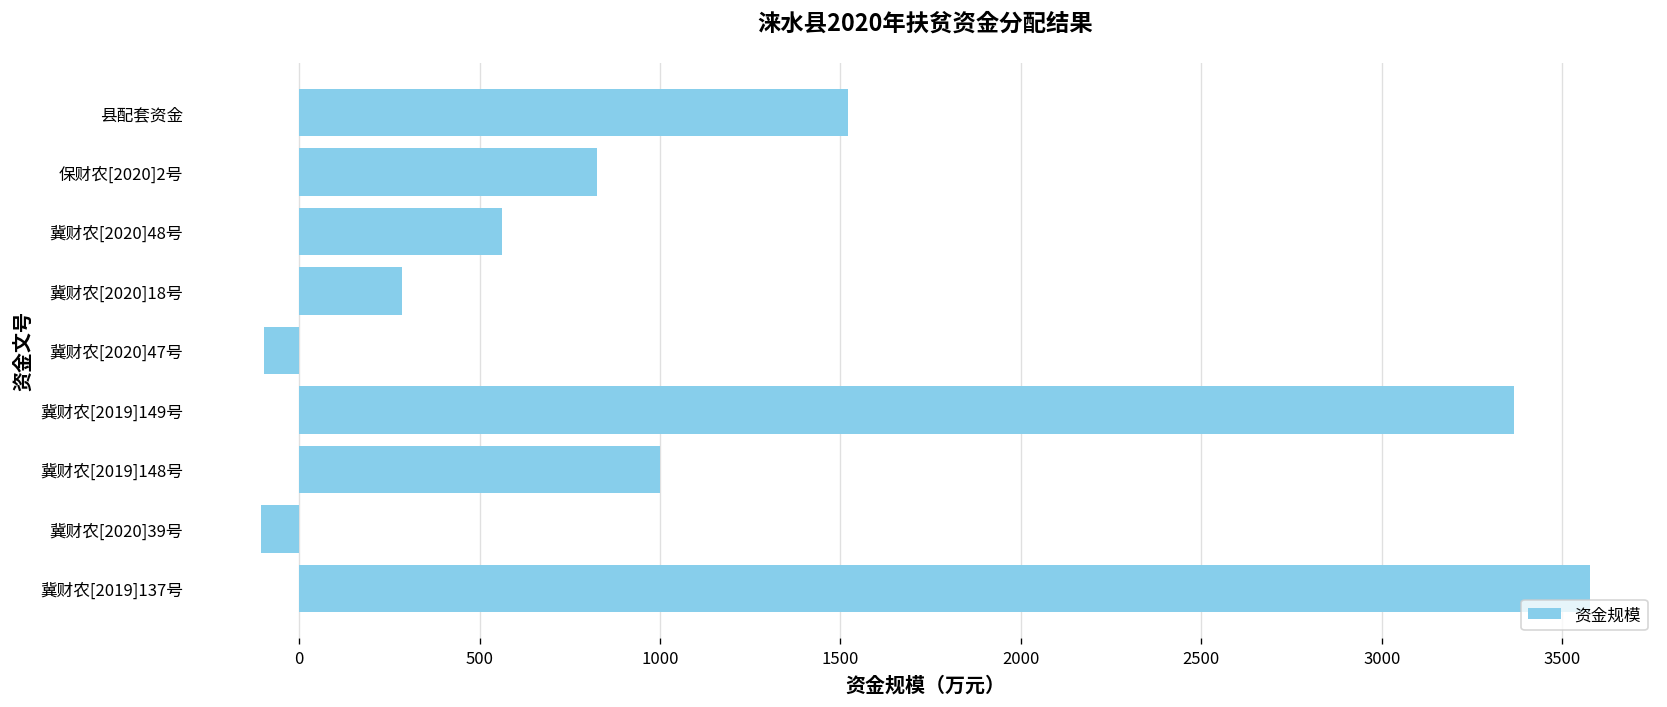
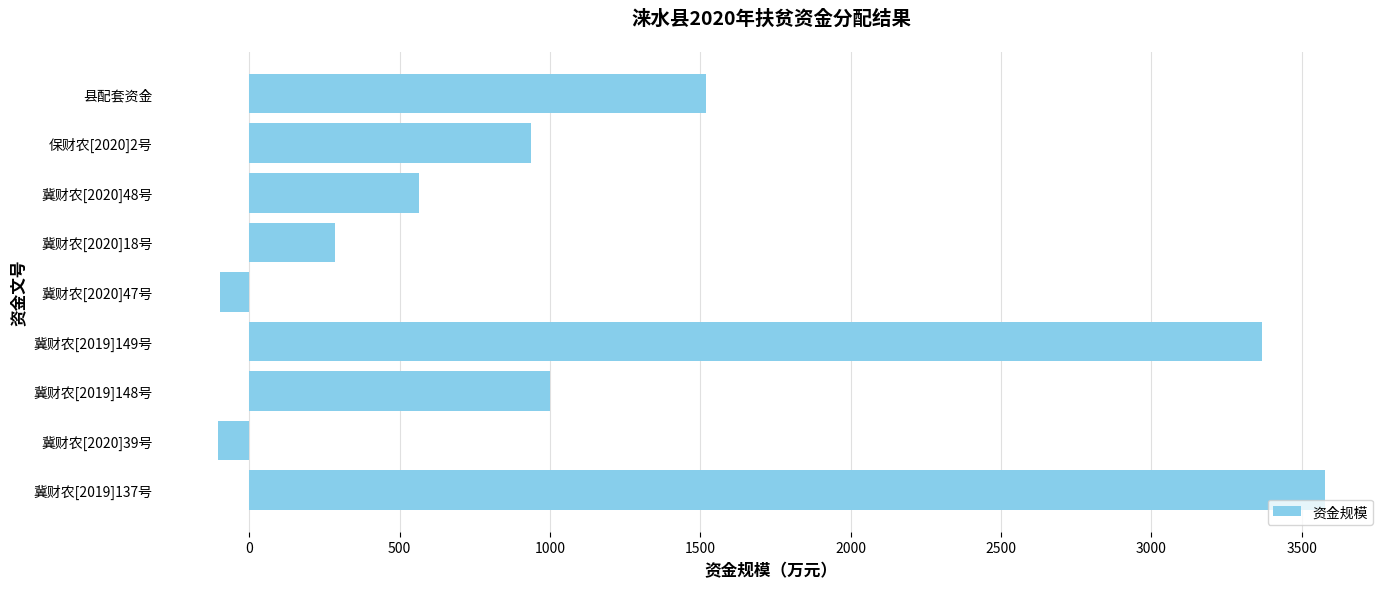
  {
    "县配套资金": 1520,
-   "保财农[2020]2号": 830,
+   "保财农[2020]2号": 940,
    "冀财农[2020]48号": 560,
    "冀财农[2020]18号": 290,
    "冀财农[2020]47号": -100,
    "冀财农[2019]149号": 3370,
    "冀财农[2019]148号": 1000,
    "冀财农[2020]39号": -110,
    "冀财农[2019]137号": 3580
  }
